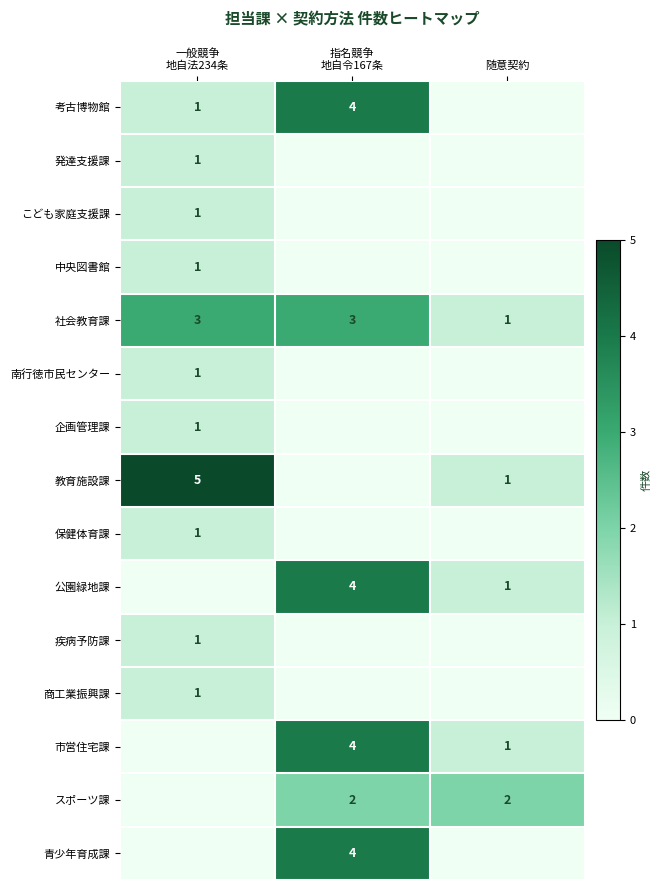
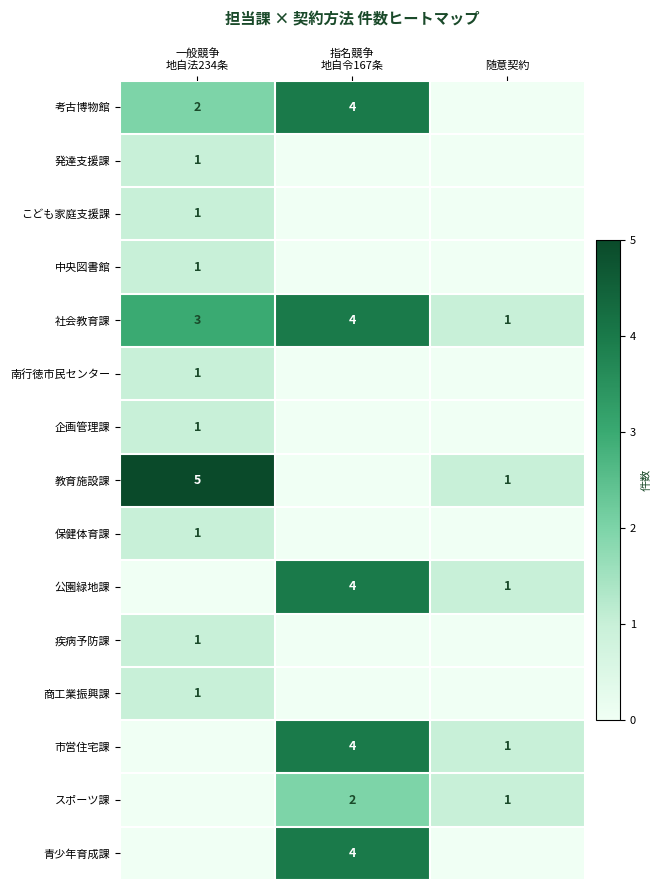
  {
    "考古博物館": {
-     "一般競争 地自法234条": 1,
+     "一般競争 地自法234条": 2,
      "指名競争 地自令167条": 4
    },
    "発達支援課": {
      "一般競争 地自法234条": 1
    },
    "こども家庭支援課": {
      "一般競争 地自法234条": 1
    },
    "中央図書館": {
      "一般競争 地自法234条": 1
    },
    "社会教育課": {
      "一般競争 地自法234条": 3,
-     "指名競争 地自令167条": 3,
+     "指名競争 地自令167条": 4,
      "随意契約": 1
    },
    "南行徳市民センター": {
      "一般競争 地自法234条": 1
    },
    "企画管理課": {
      "一般競争 地自法234条": 1
    },
    "教育施設課": {
      "一般競争 地自法234条": 5,
      "随意契約": 1
    },
    "保健体育課": {
      "一般競争 地自法234条": 1
    },
    "公園緑地課": {
      "指名競争 地自令167条": 4,
      "随意契約": 1
    },
    "疾病予防課": {
      "一般競争 地自法234条": 1
    },
    "商工業振興課": {
      "一般競争 地自法234条": 1
    },
    "市営住宅課": {
      "指名競争 地自令167条": 4,
      "随意契約": 1
    },
    "スポーツ課": {
      "指名競争 地自令167条": 2,
-     "随意契約": 2
+     "随意契約": 1
    },
    "青少年育成課": {
      "指名競争 地自令167条": 4
    }
  }
